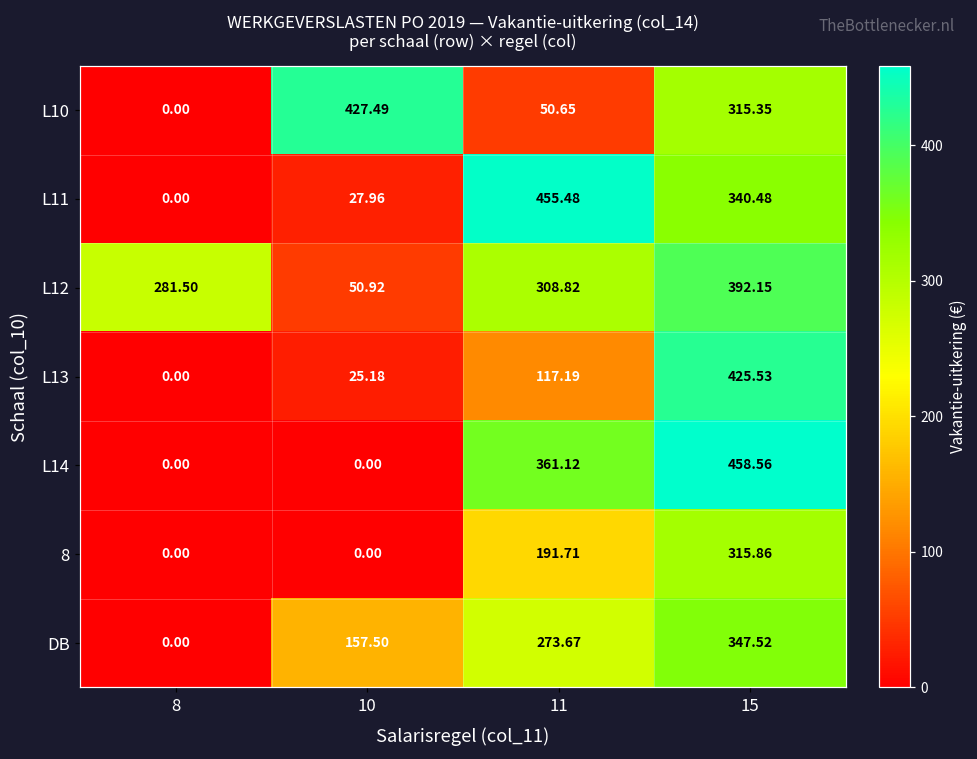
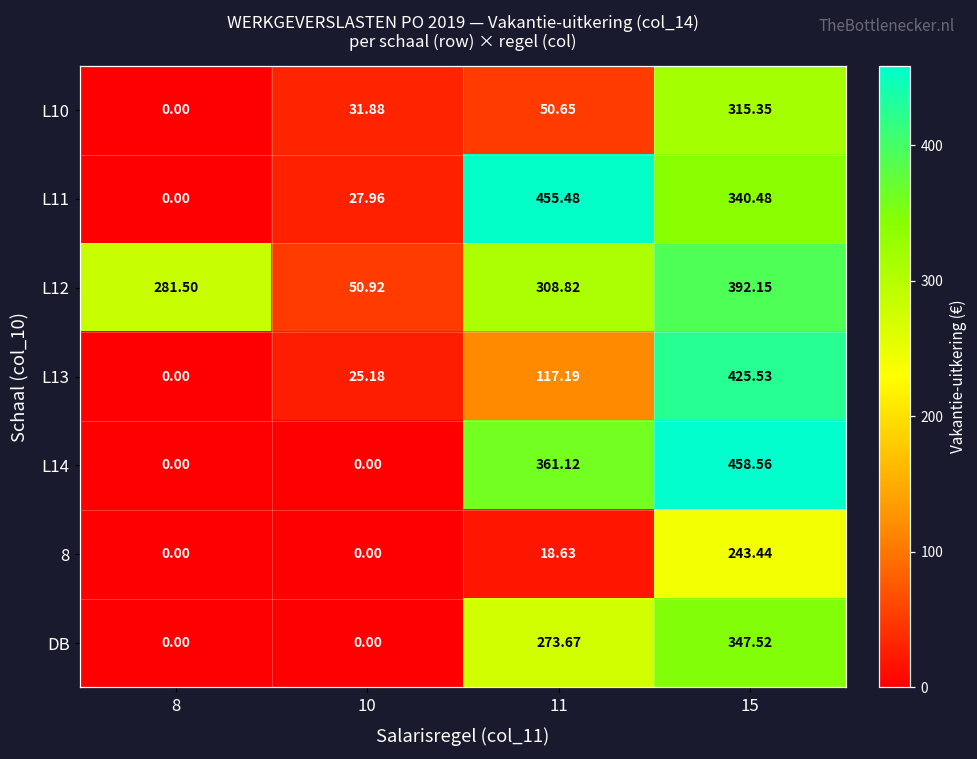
  {
    "L10": {
      "8": 0.00,
-     "10": 427.49,
+     "10": 31.88,
      "11": 50.65,
      "15": 315.35
    },
    "L11": {
      "8": 0.00,
      "10": 27.96,
      "11": 455.48,
      "15": 340.48
    },
    "L12": {
      "8": 281.50,
      "10": 50.92,
      "11": 308.82,
      "15": 392.15
    },
    "L13": {
      "8": 0.00,
      "10": 25.18,
      "11": 117.19,
      "15": 425.53
    },
    "L14": {
      "8": 0.00,
      "10": 0.00,
      "11": 361.12,
      "15": 458.56
    },
    "8": {
      "8": 0.00,
      "10": 0.00,
-     "11": 191.71,
-     "15": 315.86
+     "11": 18.63,
+     "15": 243.44
    },
    "DB": {
      "8": 0.00,
-     "10": 157.50,
+     "10": 0.00,
      "11": 273.67,
      "15": 347.52
    }
  }
